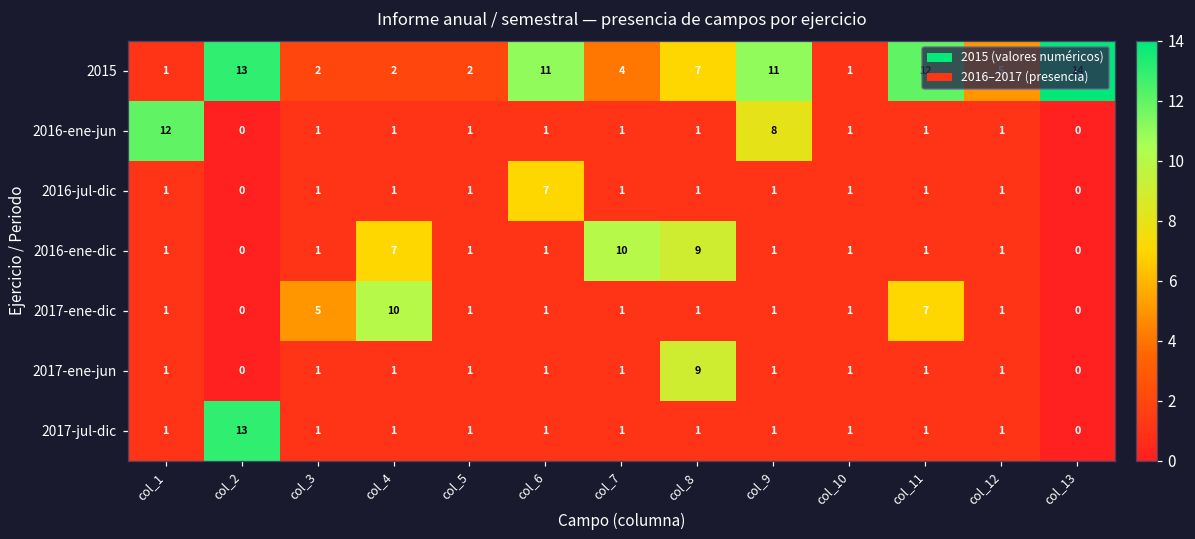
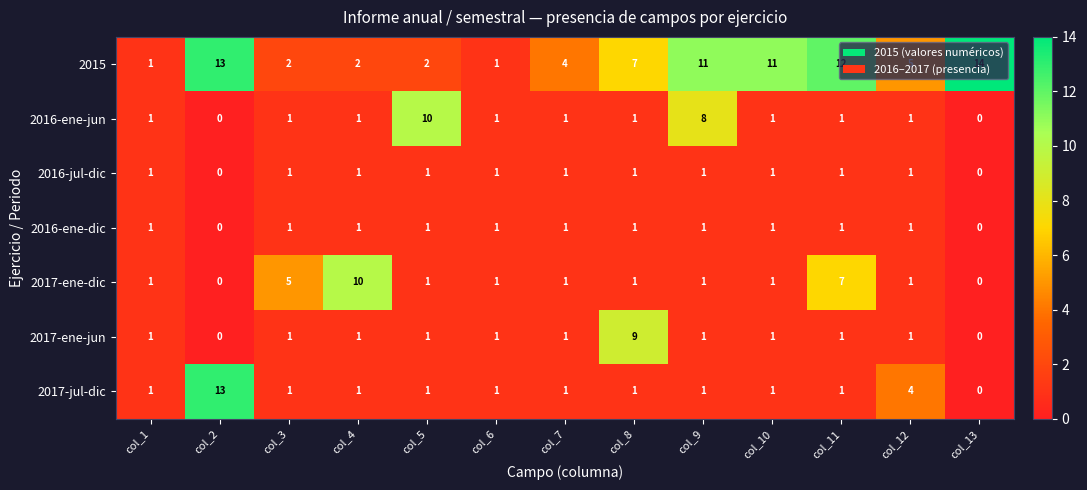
  {
    "2015": {
      "col_1": 1,
      "col_2": 13,
      "col_3": 2,
      "col_4": 2,
      "col_5": 2,
-     "col_6": 11,
+     "col_6": 1,
      "col_7": 4,
      "col_8": 7,
      "col_9": 11,
-     "col_10": 1
+     "col_10": 11
    },
    "2016-ene-jun": {
-     "col_1": 12,
+     "col_1": 1,
      "col_2": 0,
      "col_3": 1,
      "col_4": 1,
-     "col_5": 1,
+     "col_5": 10,
      "col_6": 1,
      "col_7": 1,
      "col_8": 1,
      "col_9": 8,
      "col_10": 1,
      "col_11": 1,
      "col_12": 1,
      "col_13": 0
    },
    "2016-jul-dic": {
      "col_1": 1,
      "col_2": 0,
      "col_3": 1,
      "col_4": 1,
      "col_5": 1,
-     "col_6": 7,
+     "col_6": 1,
      "col_7": 1,
      "col_8": 1,
      "col_9": 1,
      "col_10": 1,
      "col_11": 1,
      "col_12": 1,
      "col_13": 0
    },
    "2016-ene-dic": {
      "col_1": 1,
      "col_2": 0,
      "col_3": 1,
-     "col_4": 7,
+     "col_4": 1,
      "col_5": 1,
      "col_6": 1,
-     "col_7": 10,
-     "col_8": 9,
+     "col_7": 1,
+     "col_8": 1,
      "col_9": 1,
      "col_10": 1,
      "col_11": 1,
      "col_12": 1,
      "col_13": 0
    },
    "2017-ene-dic": {
      "col_1": 1,
      "col_2": 0,
      "col_3": 5,
      "col_4": 10,
      "col_5": 1,
      "col_6": 1,
      "col_7": 1,
      "col_8": 1,
      "col_9": 1,
      "col_10": 1,
      "col_11": 7,
      "col_12": 1,
      "col_13": 0
    },
    "2017-ene-jun": {
      "col_1": 1,
      "col_2": 0,
      "col_3": 1,
      "col_4": 1,
      "col_5": 1,
      "col_6": 1,
      "col_7": 1,
      "col_8": 9,
      "col_9": 1,
      "col_10": 1,
      "col_11": 1,
      "col_12": 1,
      "col_13": 0
    },
    "2017-jul-dic": {
      "col_1": 1,
      "col_2": 13,
      "col_3": 1,
      "col_4": 1,
      "col_5": 1,
      "col_6": 1,
      "col_7": 1,
      "col_8": 1,
      "col_9": 1,
      "col_10": 1,
      "col_11": 1,
-     "col_12": 1,
+     "col_12": 4,
      "col_13": 0
    }
  }
